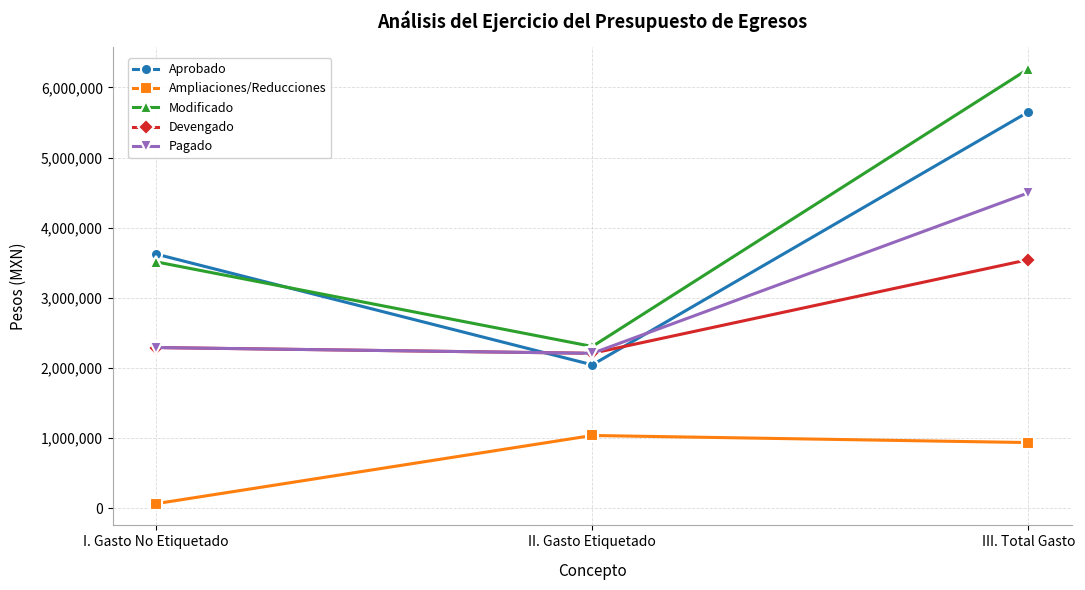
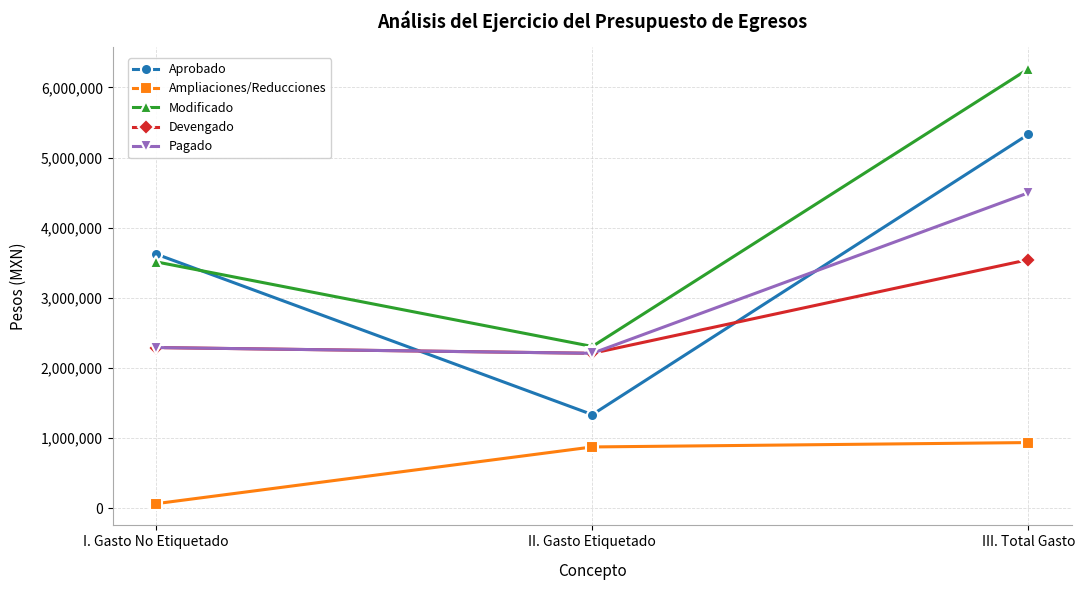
  {
    "Aprobado": {
      "I. Gasto No Etiquetado": "3,600,000",
-     "II. Gasto Etiquetado": "2,000,000",
-     "III. Total Gasto": "5,700,000"
+     "II. Gasto Etiquetado": "1,300,000",
+     "III. Total Gasto": "5,300,000"
    },
    "Ampliaciones/Reducciones": {
      "I. Gasto No Etiquetado": "100,000",
-     "II. Gasto Etiquetado": "1,000,000",
+     "II. Gasto Etiquetado": "900,000",
      "III. Total Gasto": "900,000"
    },
    "Modificado": {
      "I. Gasto No Etiquetado": "3,500,000",
      "II. Gasto Etiquetado": "2,300,000",
      "III. Total Gasto": "6,300,000"
    },
    "Devengado": {
      "III. Total Gasto": "3,500,000"
    },
    "Pagado": {
      "III. Total Gasto": "4,500,000"
    }
  }
